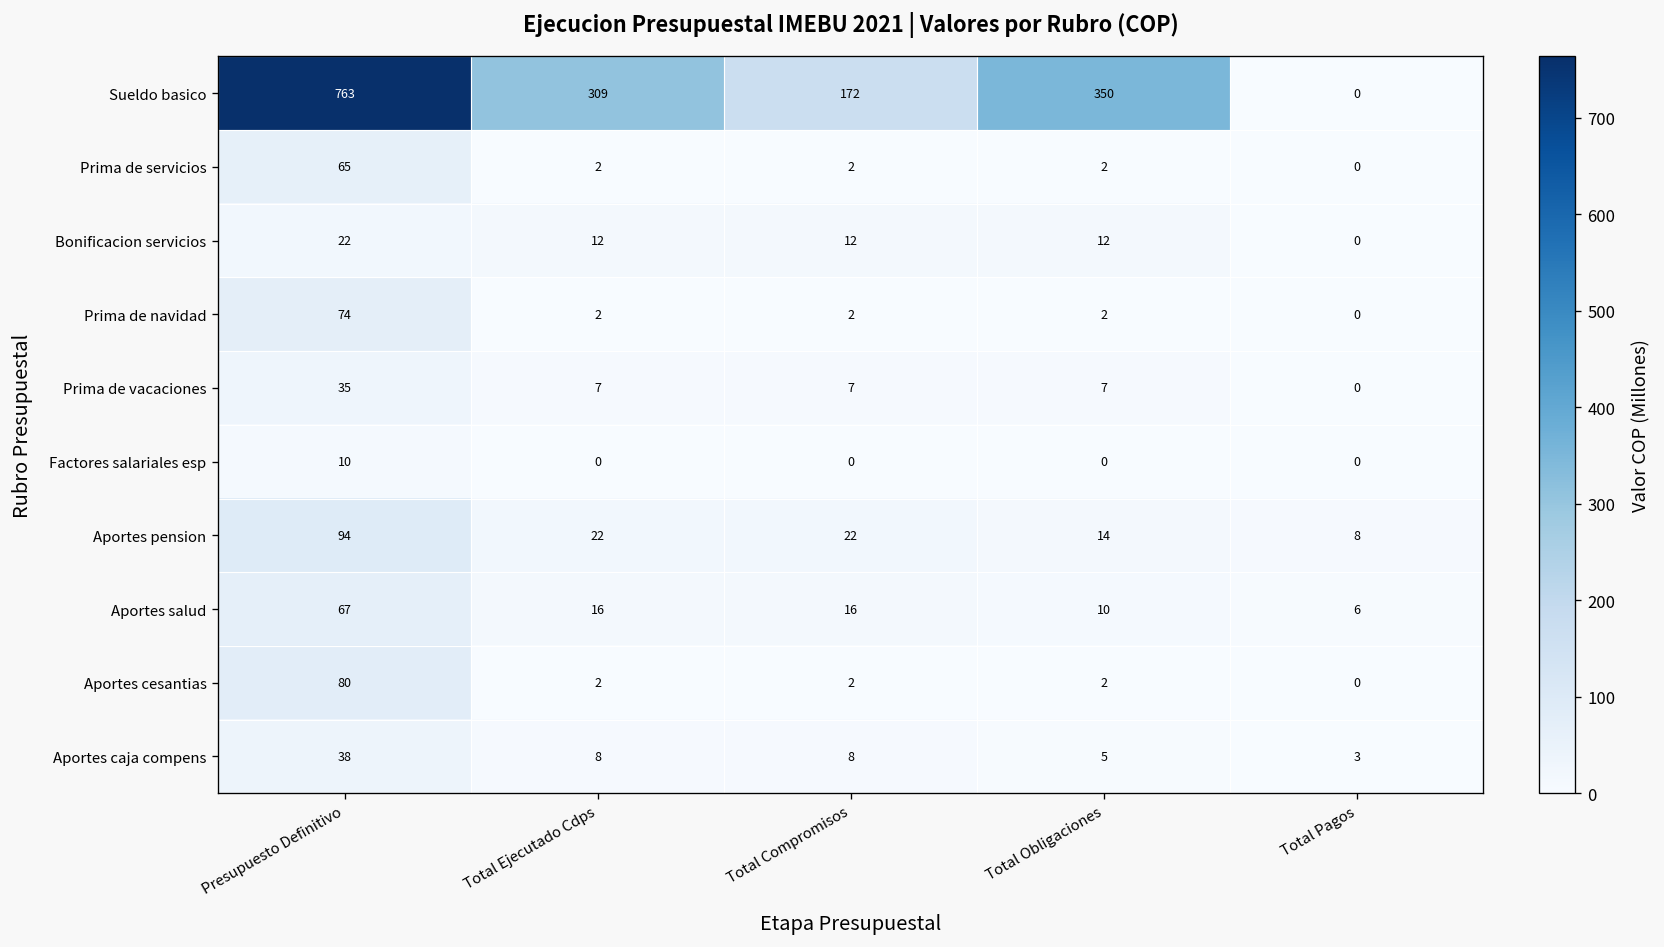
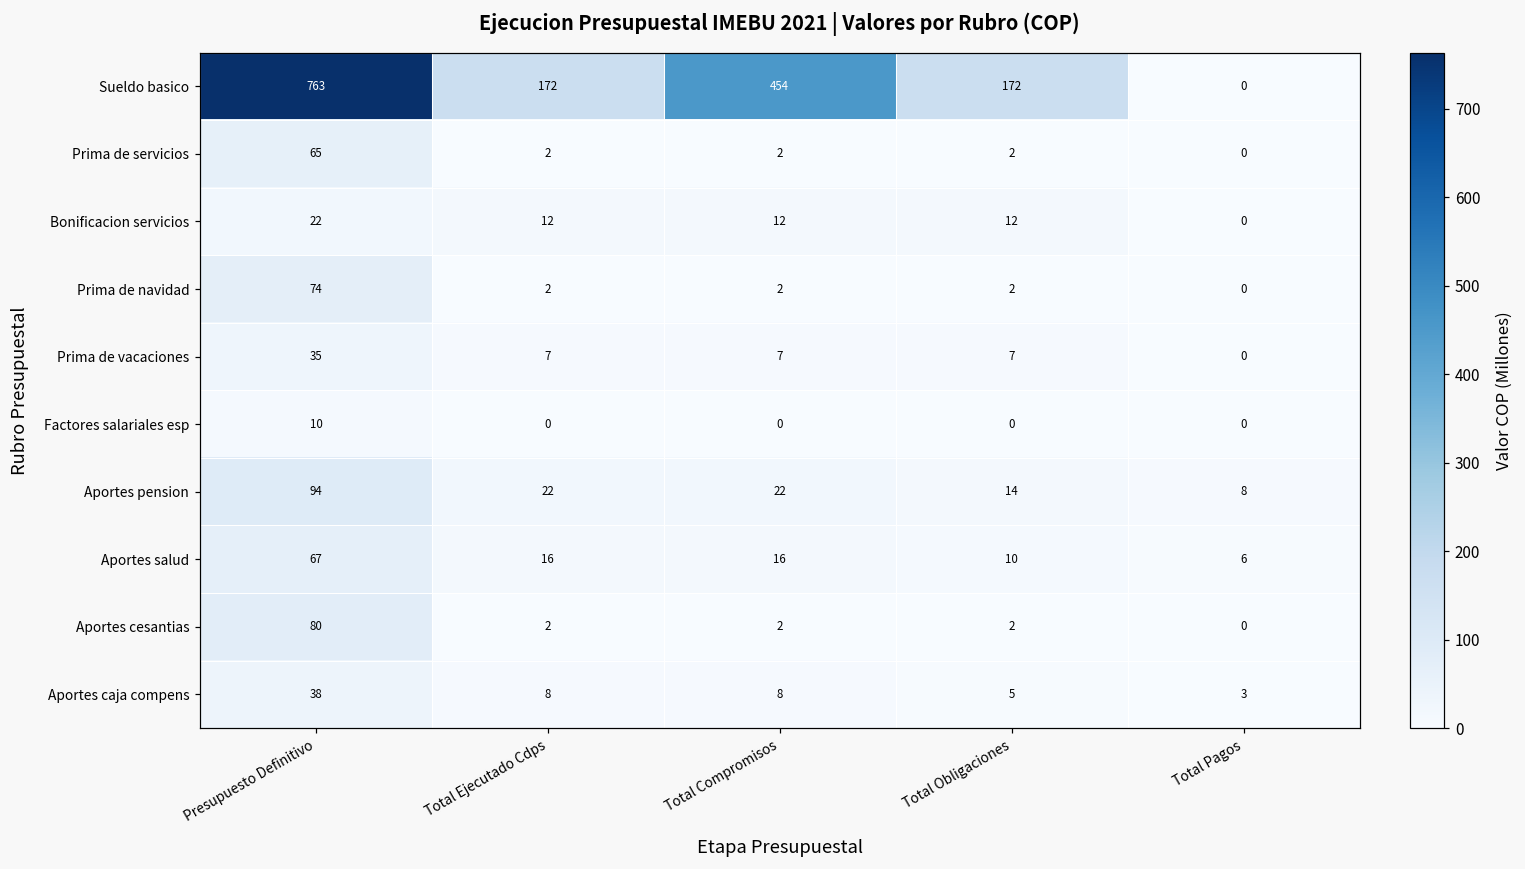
  {
    "Sueldo basico": {
      "Presupuesto Definitivo": 763,
-     "Total Ejecutado Cdps": 309,
-     "Total Compromisos": 172,
-     "Total Obligaciones": 350,
+     "Total Ejecutado Cdps": 172,
+     "Total Compromisos": 454,
+     "Total Obligaciones": 172,
      "Total Pagos": 0
    },
    "Prima de servicios": {
      "Presupuesto Definitivo": 65,
      "Total Ejecutado Cdps": 2,
      "Total Compromisos": 2,
      "Total Obligaciones": 2,
      "Total Pagos": 0
    },
    "Bonificacion servicios": {
      "Presupuesto Definitivo": 22,
      "Total Ejecutado Cdps": 12,
      "Total Compromisos": 12,
      "Total Obligaciones": 12,
      "Total Pagos": 0
    },
    "Prima de navidad": {
      "Presupuesto Definitivo": 74,
      "Total Ejecutado Cdps": 2,
      "Total Compromisos": 2,
      "Total Obligaciones": 2,
      "Total Pagos": 0
    },
    "Prima de vacaciones": {
      "Presupuesto Definitivo": 35,
      "Total Ejecutado Cdps": 7,
      "Total Compromisos": 7,
      "Total Obligaciones": 7,
      "Total Pagos": 0
    },
    "Factores salariales esp": {
      "Presupuesto Definitivo": 10,
      "Total Ejecutado Cdps": 0,
      "Total Compromisos": 0,
      "Total Obligaciones": 0,
      "Total Pagos": 0
    },
    "Aportes pension": {
      "Presupuesto Definitivo": 94,
      "Total Ejecutado Cdps": 22,
      "Total Compromisos": 22,
      "Total Obligaciones": 14,
      "Total Pagos": 8
    },
    "Aportes salud": {
      "Presupuesto Definitivo": 67,
      "Total Ejecutado Cdps": 16,
      "Total Compromisos": 16,
      "Total Obligaciones": 10,
      "Total Pagos": 6
    },
    "Aportes cesantias": {
      "Presupuesto Definitivo": 80,
      "Total Ejecutado Cdps": 2,
      "Total Compromisos": 2,
      "Total Obligaciones": 2,
      "Total Pagos": 0
    },
    "Aportes caja compens": {
      "Presupuesto Definitivo": 38,
      "Total Ejecutado Cdps": 8,
      "Total Compromisos": 8,
      "Total Obligaciones": 5,
      "Total Pagos": 3
    }
  }
